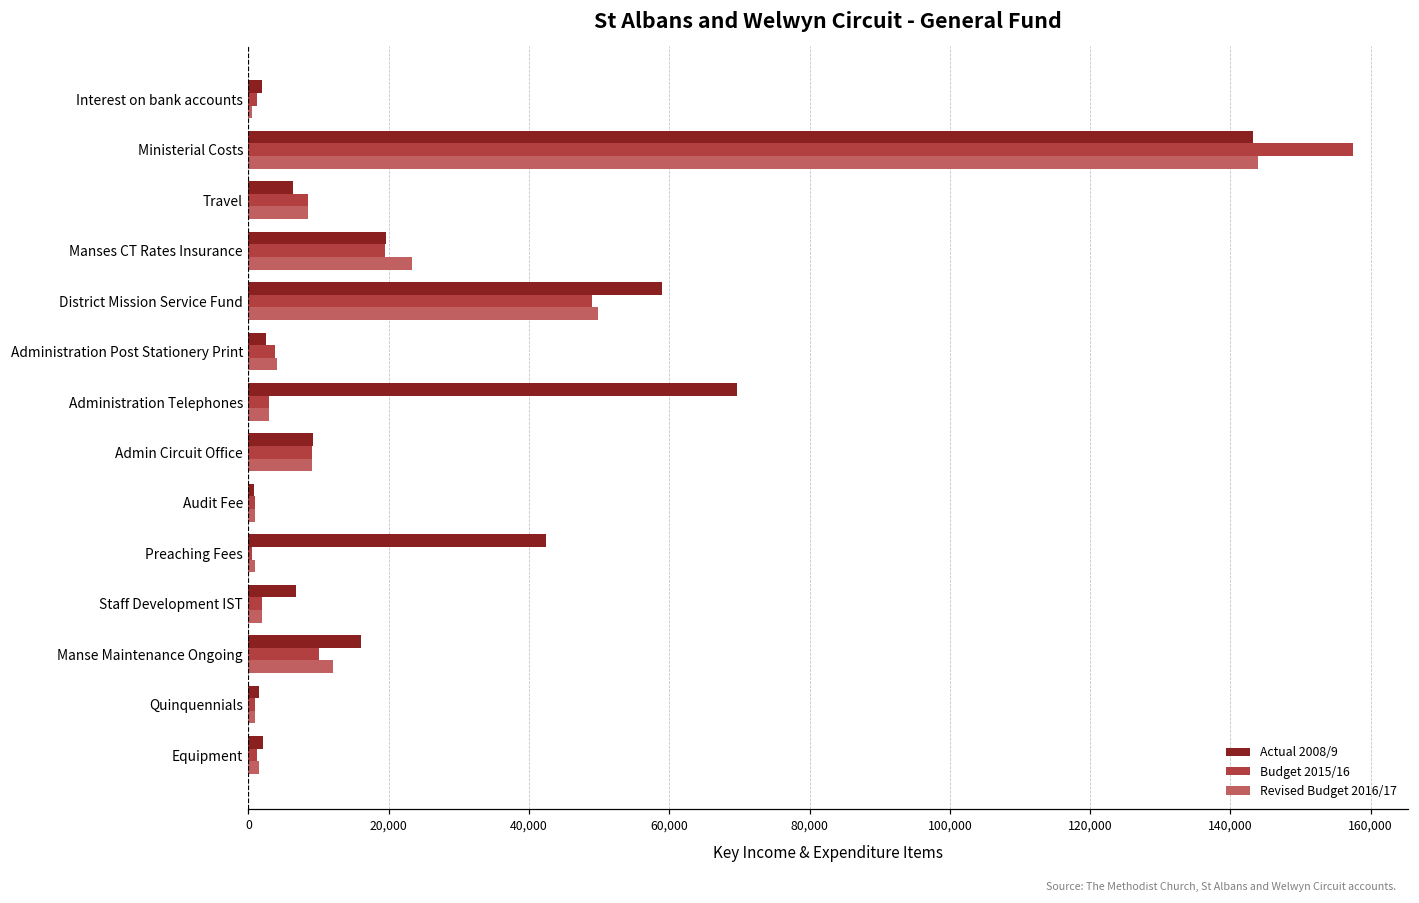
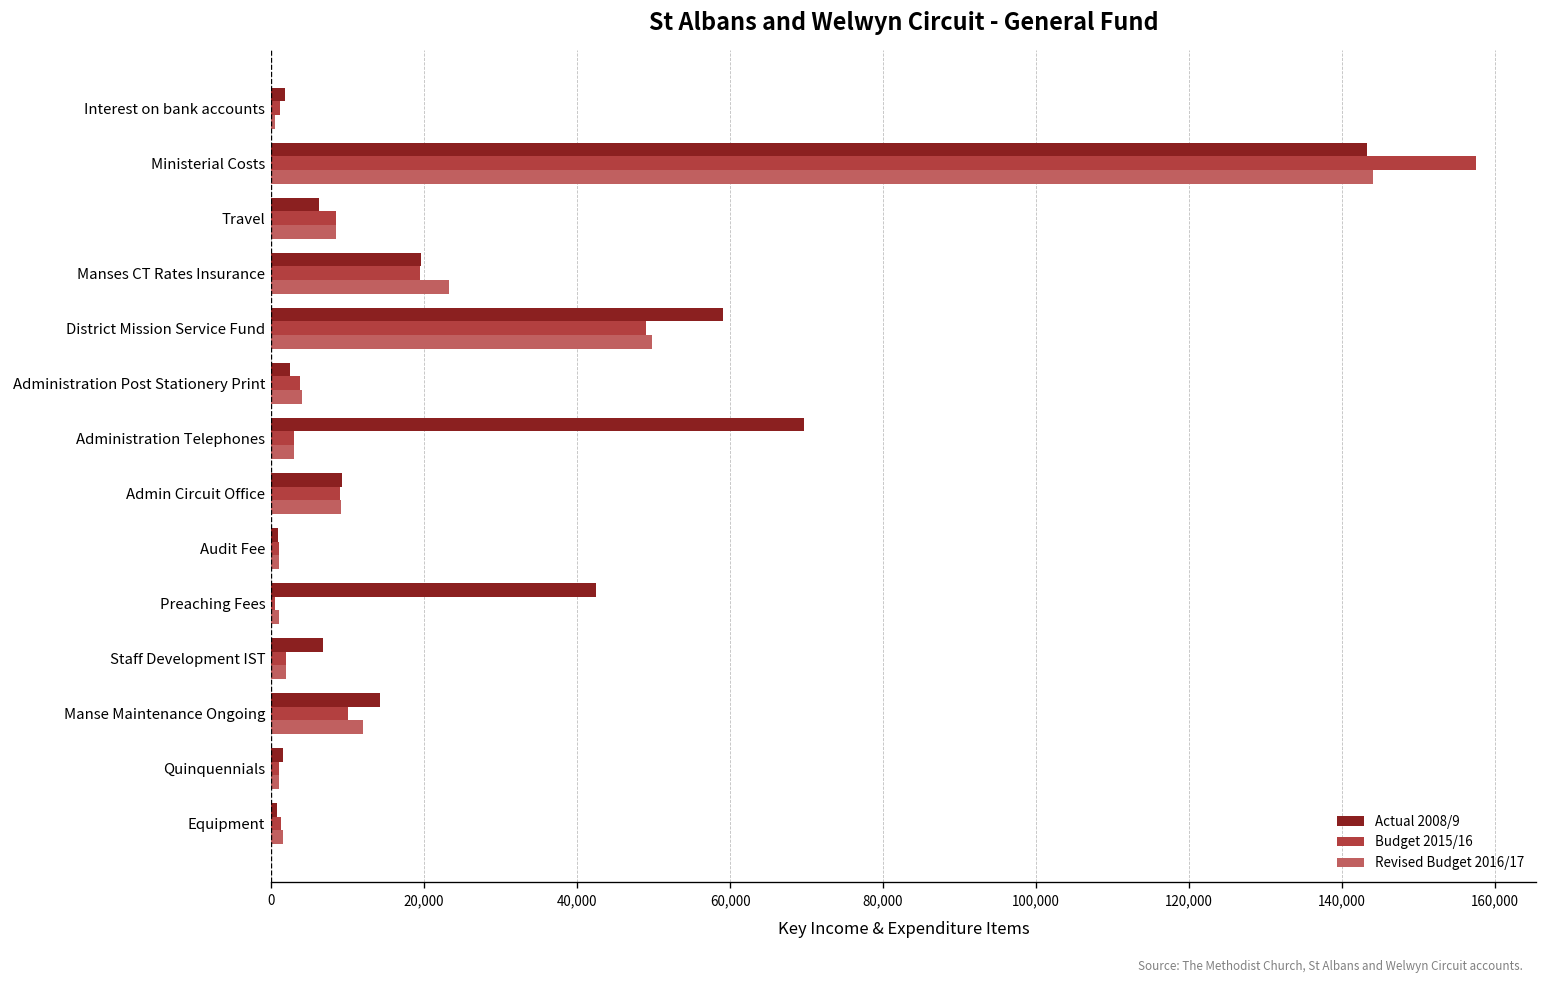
  {
    "Actual 2008/9": {
      "Interest on bank accounts": "2,000",
      "Ministerial Costs": "143,000",
      "Travel": "6,000",
      "Manses CT Rates Insurance": "20,000",
      "District Mission Service Fund": "59,000",
      "Administration Post Stationery Print": "2,000",
      "Administration Telephones": "70,000",
      "Admin Circuit Office": "9,000",
      "Audit Fee": "1,000",
      "Preaching Fees": "42,000",
      "Staff Development IST": "7,000",
-     "Manse Maintenance Ongoing": "16,000",
+     "Manse Maintenance Ongoing": "14,000",
      "Quinquennials": "2,000",
-     "Equipment": "2,000"
+     "Equipment": "1,000"
    }
  }
